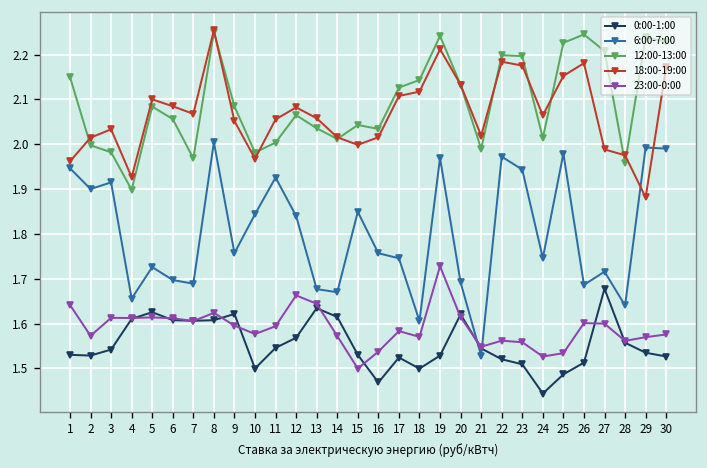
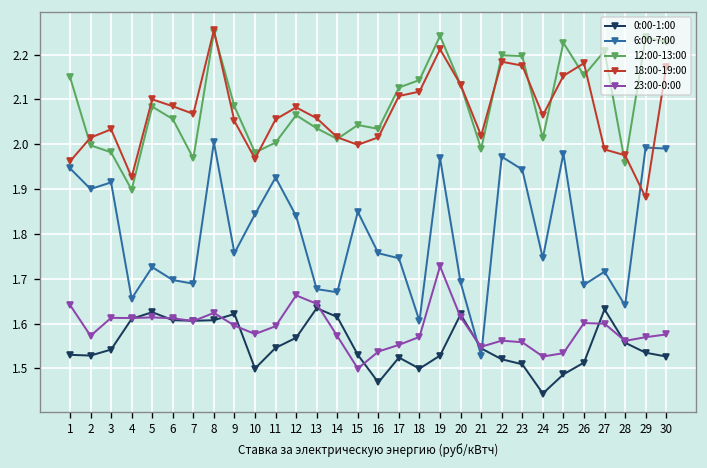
  {
    "0:00-1:00": {
      "1": 1.53,
      "2": 1.53,
      "3": 1.54,
      "5": 1.63,
      "8": 1.61,
      "9": 1.62,
      "10": 1.50,
      "11": 1.55,
      "12": 1.57,
      "13": 1.63,
      "14": 1.61,
      "15": 1.53,
      "16": 1.47,
      "17": 1.52,
      "18": 1.50,
      "19": 1.53,
      "22": 1.52,
      "23": 1.51,
      "24": 1.44,
      "25": 1.49,
      "26": 1.51,
-     "27": 1.68,
+     "27": 1.63,
      "29": 1.54,
      "30": 1.53
    },
    "6:00-7:00": {
      "1": 1.95,
      "2": 1.90,
      "3": 1.91,
      "4": 1.66,
      "5": 1.73,
      "6": 1.70,
      "7": 1.69,
      "8": 2.00,
      "9": 1.76,
      "10": 1.84,
      "11": 1.93,
      "12": 1.84,
      "13": 1.68,
      "14": 1.67,
      "15": 1.85,
      "16": 1.76,
      "17": 1.75,
      "18": 1.61,
      "19": 1.97,
      "20": 1.69,
      "21": 1.53,
      "22": 1.97,
      "23": 1.94,
      "24": 1.75,
      "25": 1.98,
      "26": 1.69,
      "27": 1.72,
      "28": 1.64,
      "29": 1.99,
      "30": 1.99
    },
    "12:00-13:00": {
      "1": 2.15,
      "2": 2.00,
      "3": 1.98,
      "4": 1.90,
      "5": 2.08,
      "6": 2.06,
      "7": 1.97,
      "9": 2.08,
      "10": 1.98,
      "11": 2.00,
      "12": 2.06,
      "13": 2.04,
      "15": 2.04,
      "16": 2.03,
      "17": 2.13,
      "18": 2.14,
      "19": 2.24,
      "21": 1.99,
      "22": 2.20,
      "23": 2.20,
      "24": 2.01,
      "25": 2.23,
-     "26": 2.24,
+     "26": 2.15,
      "28": 1.96
    },
    "18:00-19:00": {
      "1": 1.96,
      "2": 2.01,
      "3": 2.03,
      "4": 1.93,
      "5": 2.10,
      "6": 2.08,
      "7": 2.07,
      "9": 2.05,
      "10": 1.97,
      "11": 2.06,
      "12": 2.08,
      "13": 2.06,
      "15": 2.00,
      "16": 2.02,
      "17": 2.11,
      "18": 2.12,
      "19": 2.21,
      "21": 2.02,
      "22": 2.18,
      "23": 2.18,
      "24": 2.06,
      "25": 2.15,
      "26": 2.18,
      "27": 1.99,
      "28": 1.98,
      "29": 1.88
    },
    "23:00-0:00": {
      "1": 1.64,
      "2": 1.57,
      "3": 1.61,
      "5": 1.61,
      "8": 1.62,
      "9": 1.60,
      "10": 1.58,
      "11": 1.59,
      "12": 1.66,
      "13": 1.64,
      "14": 1.57,
      "15": 1.50,
      "16": 1.54,
-     "17": 1.58,
+     "17": 1.55,
      "18": 1.57,
      "19": 1.73,
      "22": 1.56,
      "23": 1.56,
      "24": 1.53,
      "25": 1.53,
      "26": 1.60,
      "27": 1.60,
      "29": 1.57,
      "30": 1.58
    }
  }
